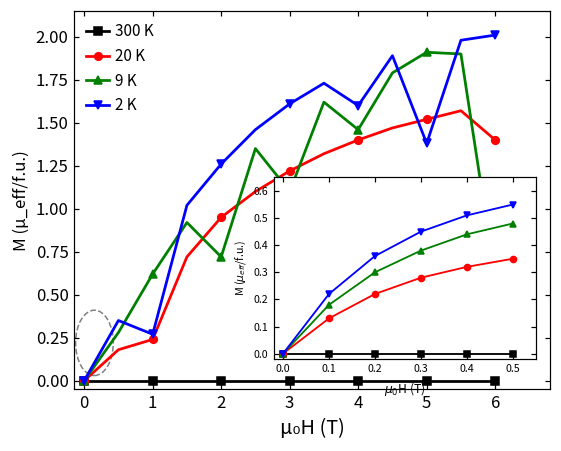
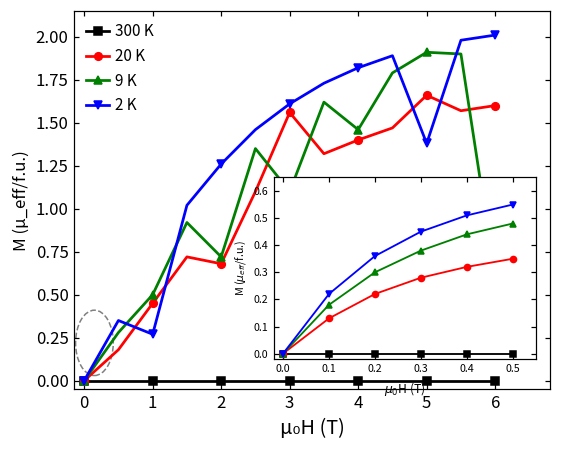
  {
    "300 K": {
      "1": 0.00,
      "2": 0.00,
      "3": 0.00,
      "4": 0.00,
      "5": 0.00,
      "6": 0.00
    },
    "20 K": {
-     "1": 0.24,
-     "2": 0.95,
-     "3": 1.22,
+     "1": 0.45,
+     "2": 0.68,
+     "3": 1.56,
      "4": 1.40,
-     "5": 1.52,
-     "6": 1.4
+     "5": 1.66,
+     "6": 1.6
    },
    "9 K": {
-     "1": 0.62,
+     "1": 0.50,
      "2": 0.72,
      "3": 1.10,
      "4": 1.46,
      "5": 1.91,
      "6": 0.60
    },
    "2 K": {
      "1": 0.27,
      "2": 1.26,
      "3": 1.61,
-     "4": 1.60,
+     "4": 1.82,
      "5": 1.38,
      "6": 2.01
    }
  }
